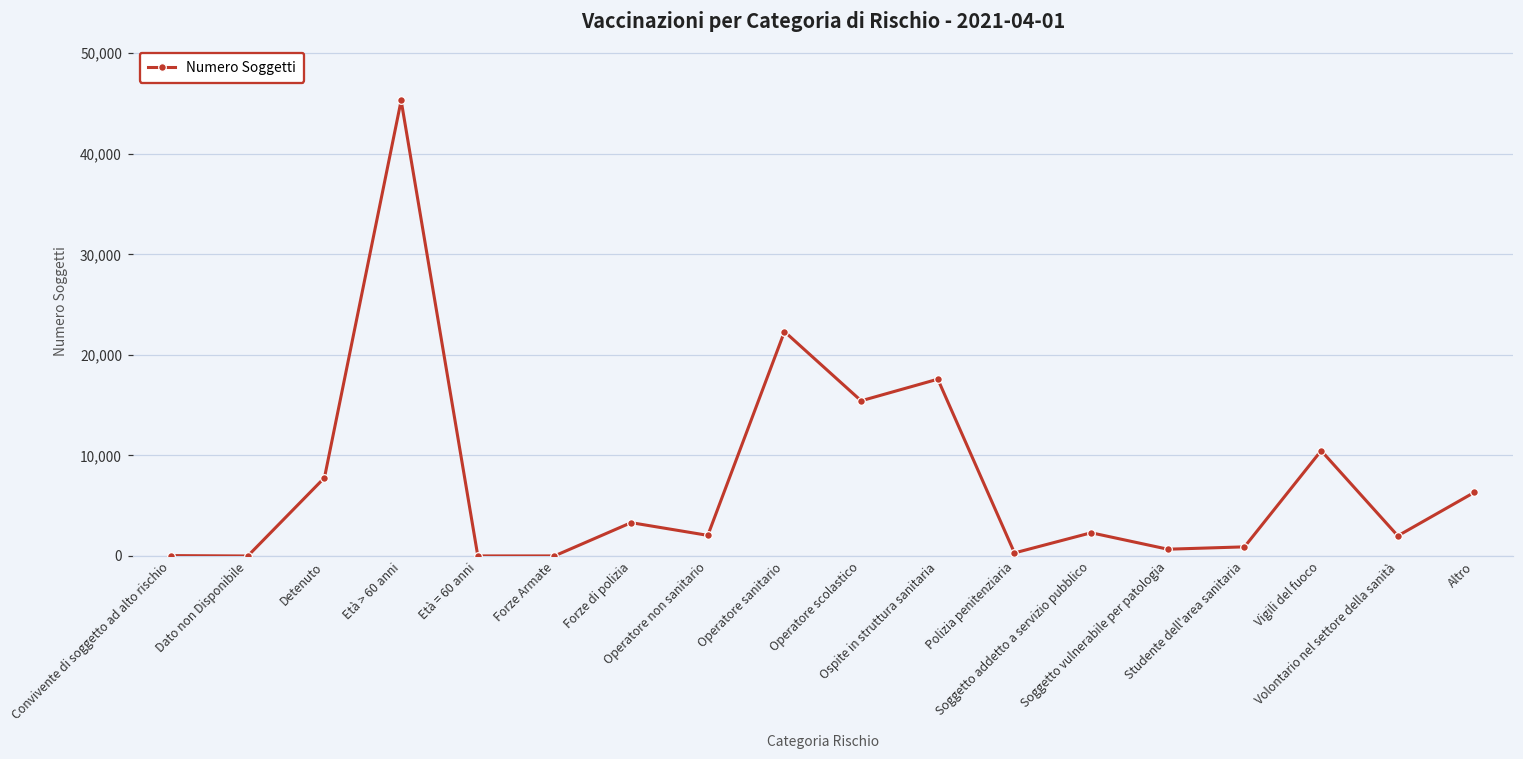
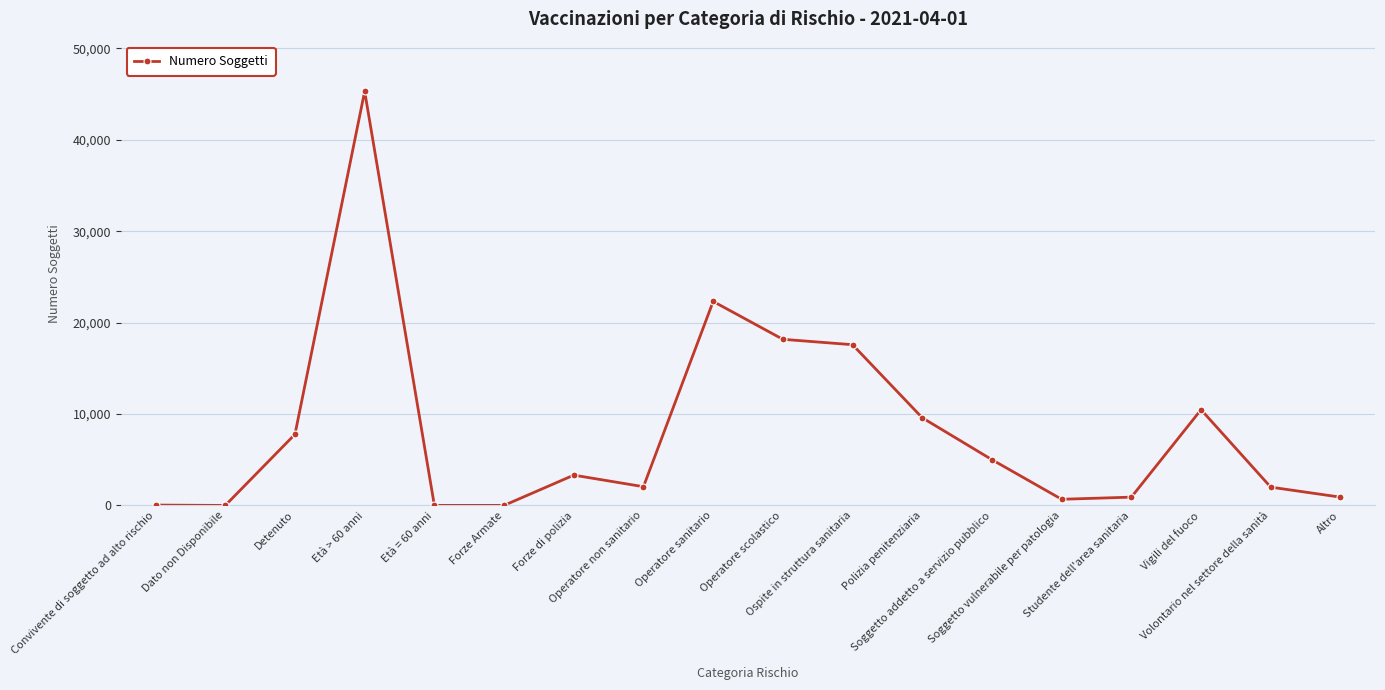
  {
    "Convivente di soggetto ad alto rischio": "0",
    "Dato non Disponibile": "0",
    "Detenuto": "8,000",
    "Età > 60 anni": "45,000",
    "Età = 60 anni": "0",
    "Forze Armate": "0",
    "Forze di polizia": "3,000",
    "Operatore non sanitario": "2,000",
    "Operatore sanitario": "22,000",
-   "Operatore scolastico": "15,000",
+   "Operatore scolastico": "18,000",
    "Ospite in struttura sanitaria": "18,000",
-   "Polizia penitenziaria": "0",
-   "Soggetto addetto a servizio pubblico": "2,000",
+   "Polizia penitenziaria": "10,000",
+   "Soggetto addetto a servizio pubblico": "5,000",
    "Soggetto vulnerabile per patologia": "1,000",
    "Studente dell'area sanitaria": "1,000",
    "Vigili del fuoco": "10,000",
    "Volontario nel settore della sanità": "2,000",
-   "Altro": "6,000"
+   "Altro": "1,000"
  }
